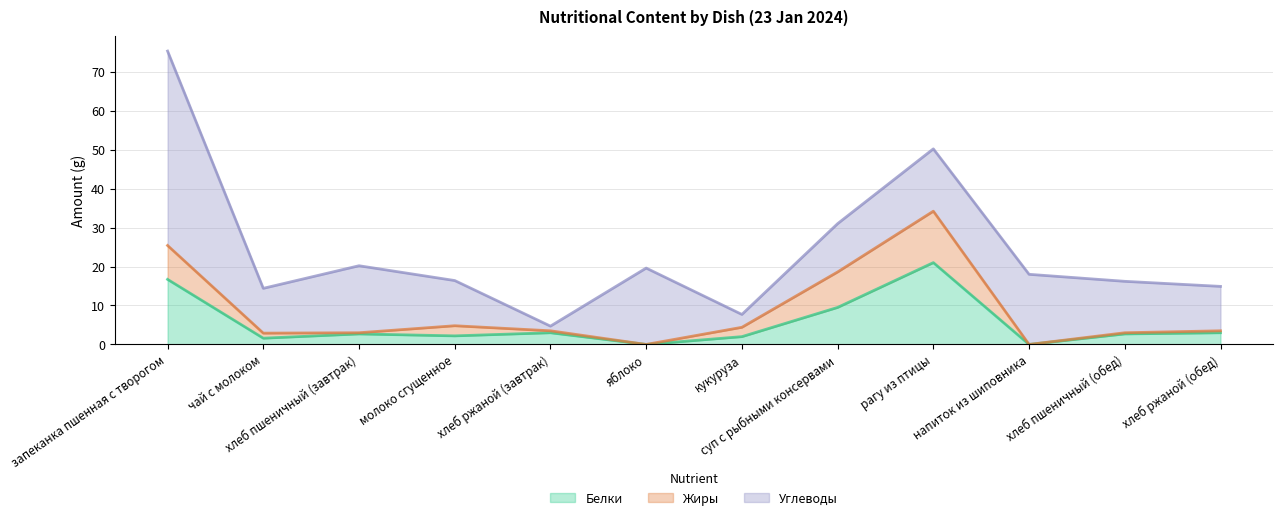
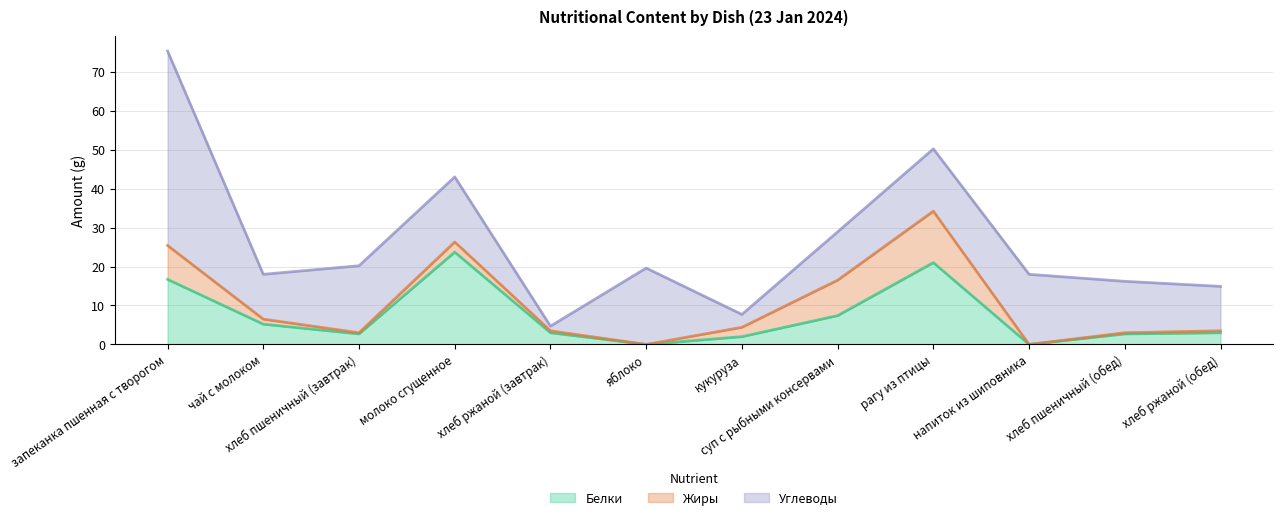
  {
    "Белки": {
      "запеканка пшенная с творогом": 17,
-     "чай с молоком": 2,
-     "молоко сгущенное": 2,
+     "чай с молоком": 5,
+     "молоко сгущенное": 24,
      "кукуруза": 2,
-     "суп с рыбными консервами": 10,
+     "суп с рыбными консервами": 7,
      "рагу из птицы": 21
    },
    "Жиры": {
      "запеканка пшенная с творогом": 9,
      "чай с молоком": 1,
      "молоко сгущенное": 3,
      "кукуруза": 2,
      "суп с рыбными консервами": 9,
      "рагу из птицы": 13
    },
    "Углеводы": {
      "запеканка пшенная с творогом": 50,
      "чай с молоком": 12,
      "хлеб пшеничный (завтрак)": 17,
-     "молоко сгущенное": 12,
+     "молоко сгущенное": 17,
      "хлеб ржаной (завтрак)": 1,
      "яблоко": 20,
      "кукуруза": 3,
      "суп с рыбными консервами": 12,
      "рагу из птицы": 16,
      "напиток из шиповника": 18,
      "хлеб пшеничный (обед)": 13,
      "хлеб ржаной (обед)": 11
    }
  }
